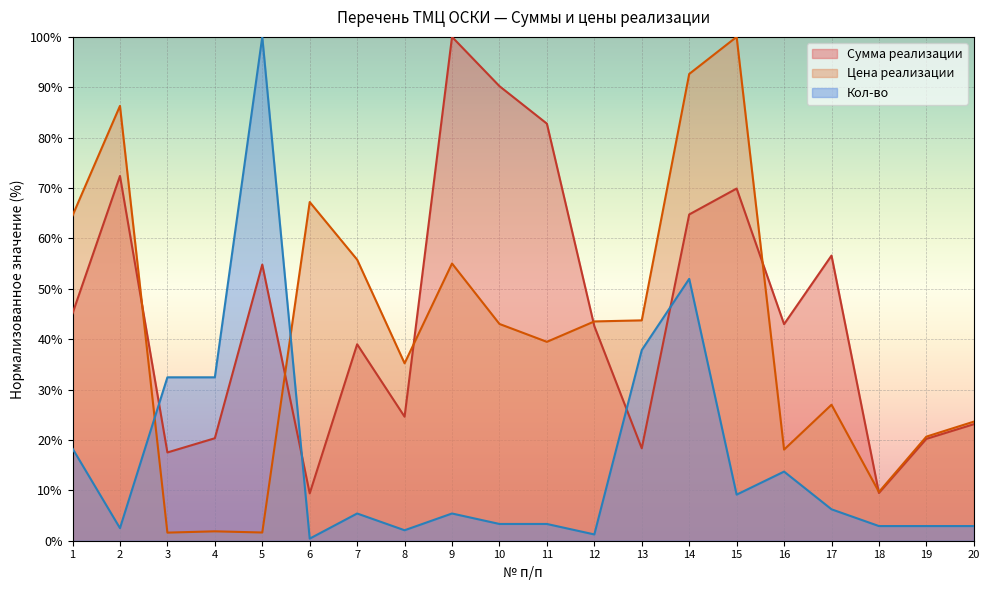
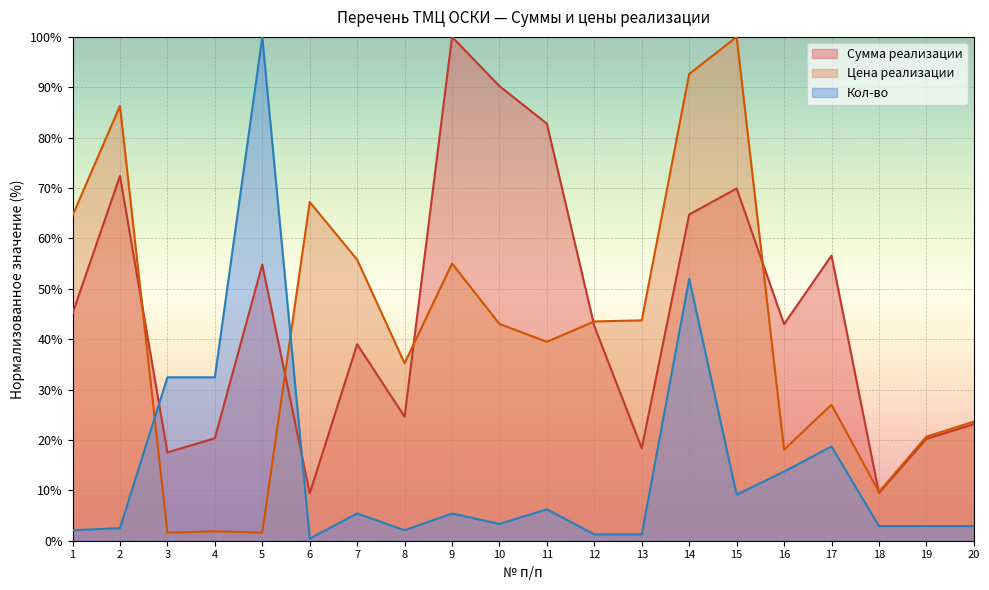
  {
    "Кол-во": {
-     "1": "18%",
+     "1": "2%",
      "2": "2%",
      "3": "32%",
      "4": "32%",
      "5": "100%",
      "6": "0%",
      "7": "5%",
      "8": "2%",
      "9": "5%",
      "10": "3%",
-     "11": "3%",
+     "11": "6%",
      "12": "1%",
-     "13": "38%",
+     "13": "1%",
      "14": "52%",
      "15": "9%",
      "16": "14%",
-     "17": "6%",
+     "17": "19%",
      "18": "3%",
      "19": "3%",
      "20": "3%"
    }
  }
